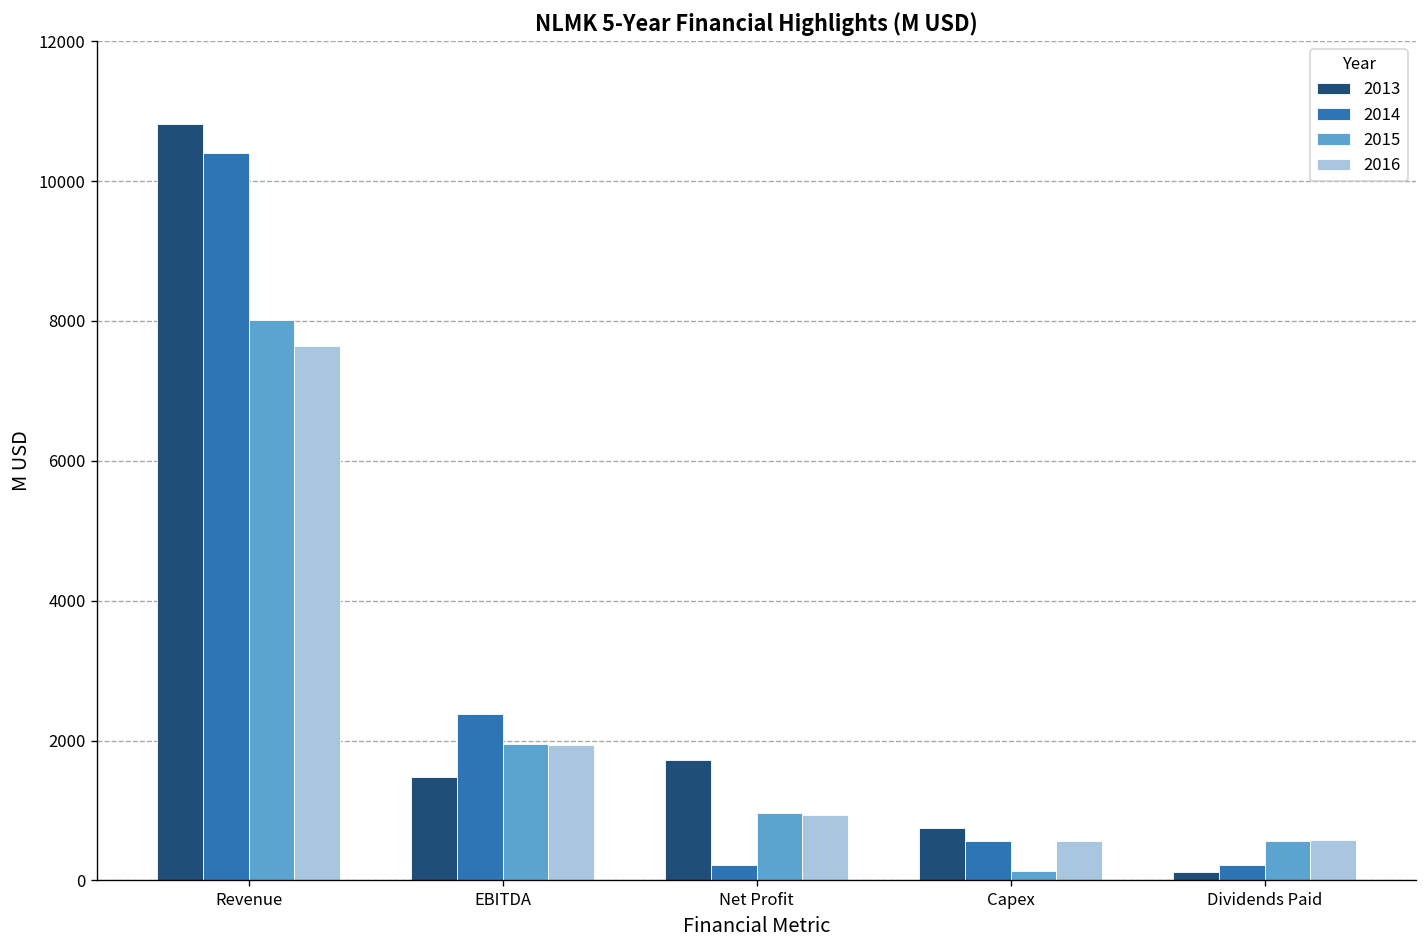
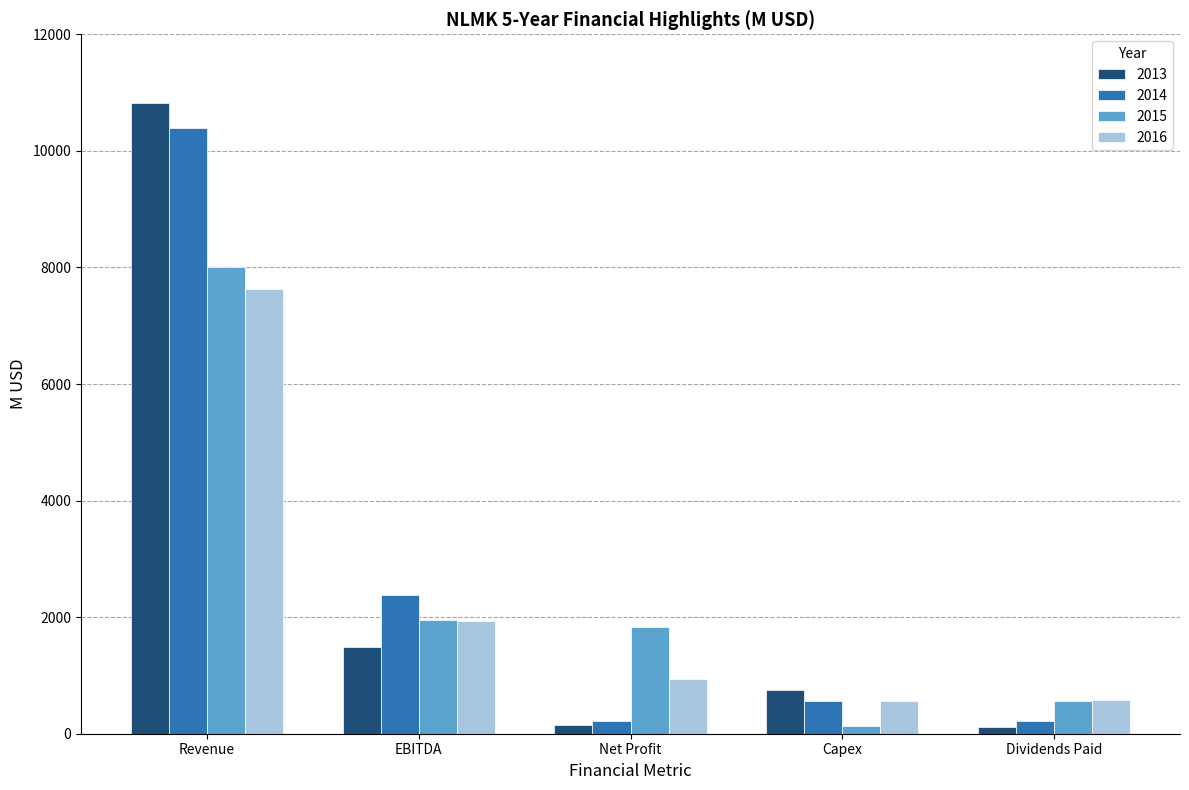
  {
    "2013": {
      "Revenue": 10800,
      "EBITDA": 1500,
-     "Net Profit": 1700,
+     "Net Profit": 100,
      "Capex": 800,
      "Dividends Paid": 100
    },
    "2014": {
      "Revenue": 10400,
      "EBITDA": 2400,
      "Net Profit": 200,
      "Capex": 600,
      "Dividends Paid": 200
    },
    "2015": {
      "Revenue": 8000,
      "EBITDA": 1900,
-     "Net Profit": 1000,
+     "Net Profit": 1800,
      "Capex": 100,
      "Dividends Paid": 600
    },
    "2016": {
      "Revenue": 7600,
      "EBITDA": 1900,
      "Net Profit": 900,
      "Capex": 600,
      "Dividends Paid": 600
    }
  }
